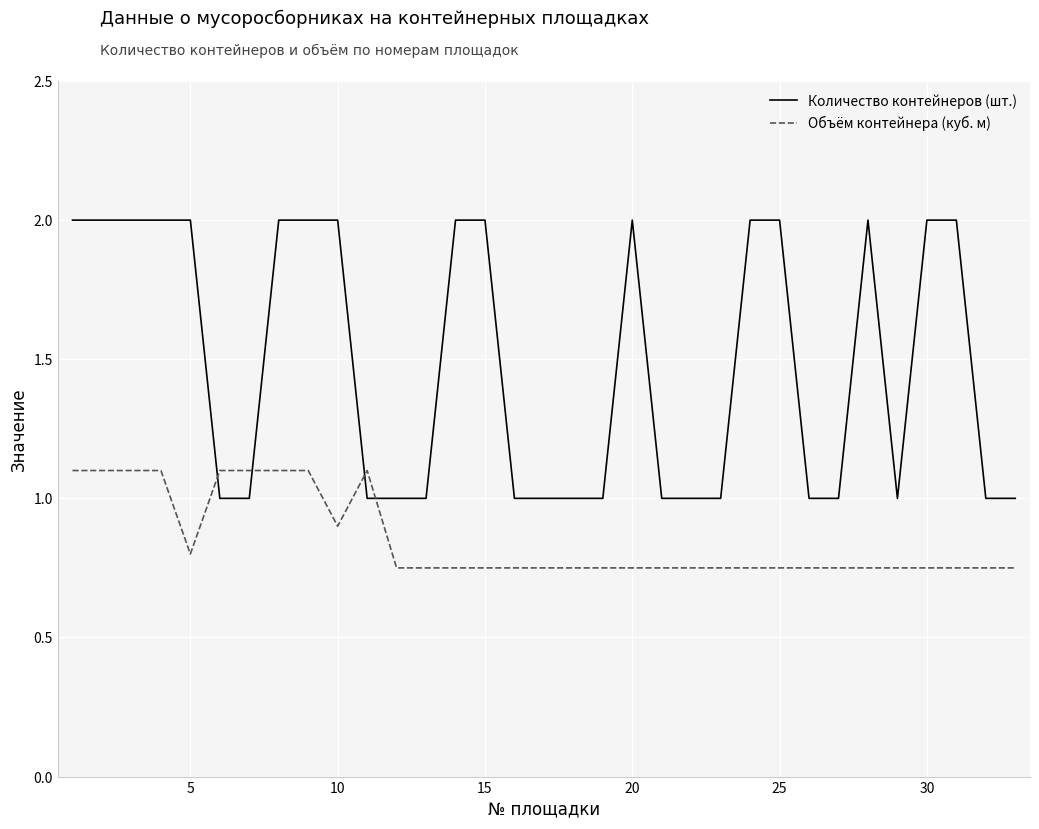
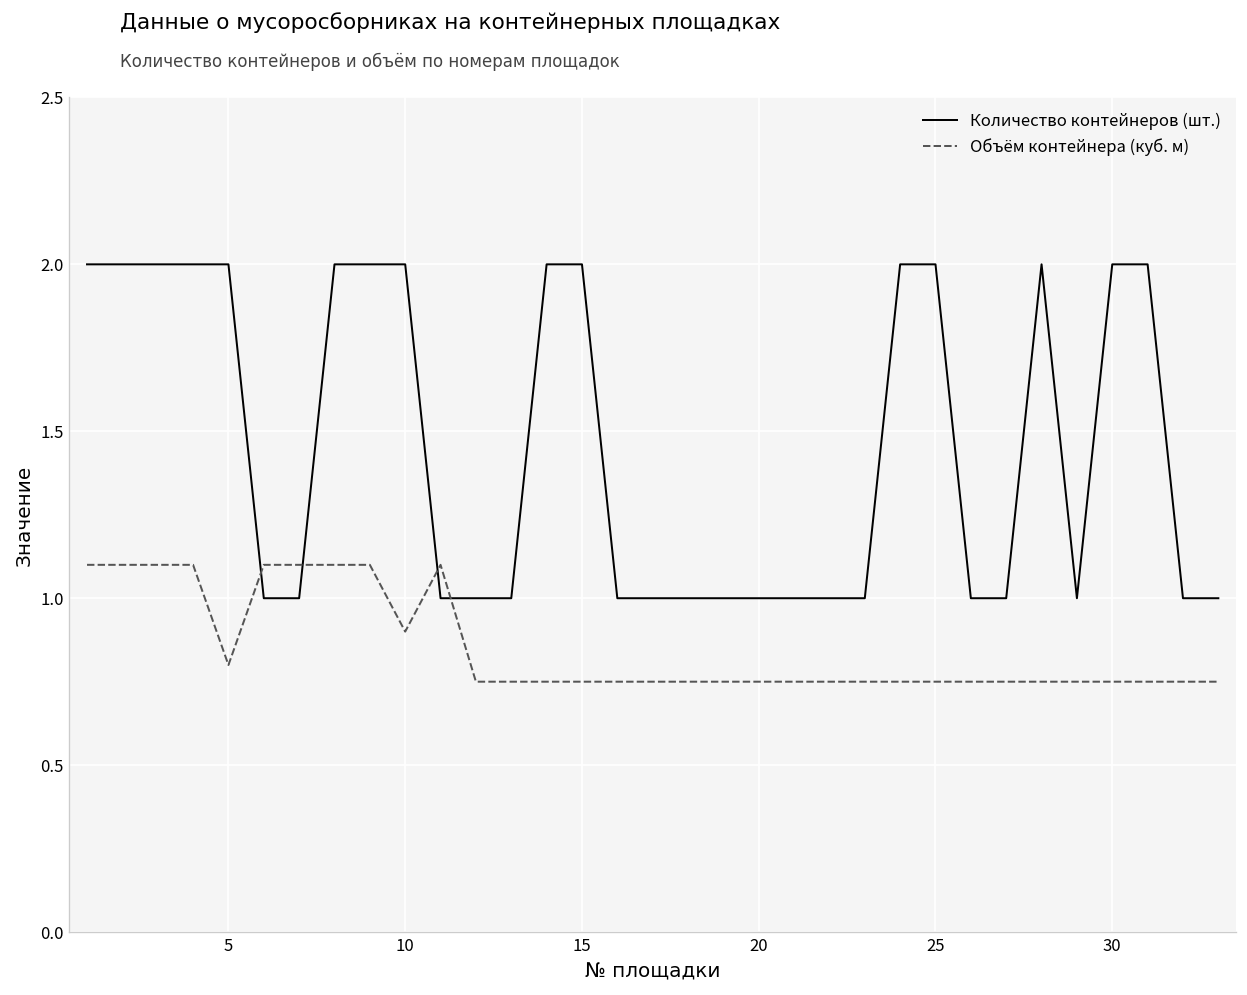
  {
    "Количество контейнеров (шт.)": {
      "5": 2,
      "10": 2,
      "15": 2,
-     "20": 2,
+     "20": 1,
      "25": 2,
      "30": 2
    },
    "Объём контейнера (куб. м)": {
      "5": 0.80,
      "10": 0.90,
      "15": 0.75,
      "20": 0.75,
      "25": 0.75,
      "30": 0.75
    }
  }
